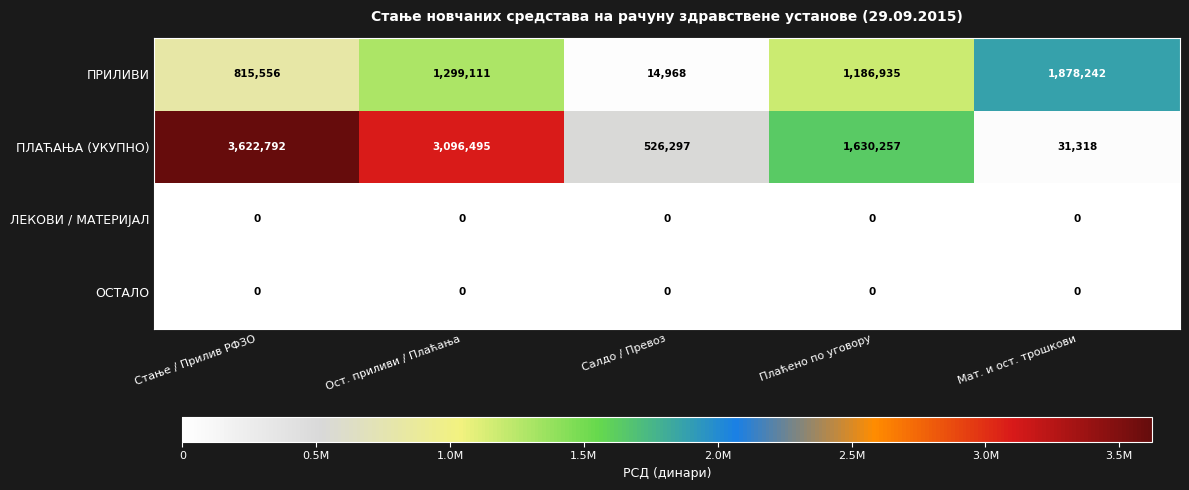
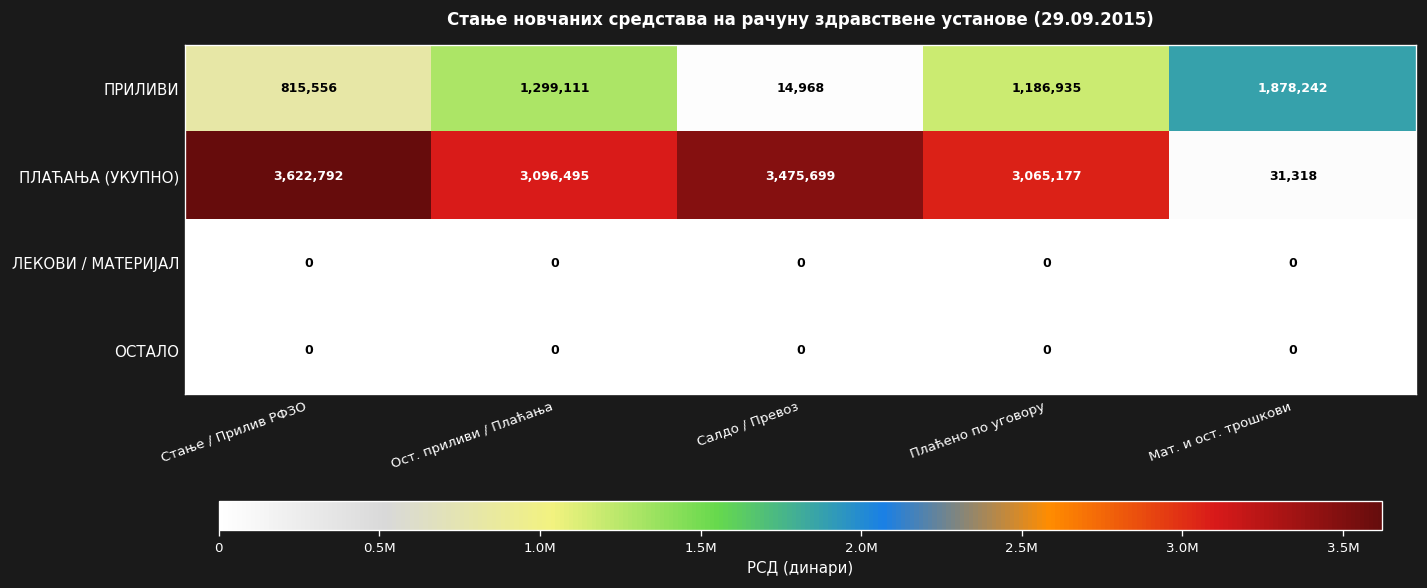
  {
    "ПРИЛИВИ": {
      "Стање / Прилив РФЗО": "815,556",
      "Ост. приливи / Плаћања": "1,299,111",
      "Салдо / Превоз": "14,968",
      "Плаћено по уговору": "1,186,935",
      "Мат. и ост. трошкови": "1,878,242"
    },
    "ПЛАЋАЊА (УКУПНО)": {
      "Стање / Прилив РФЗО": "3,622,792",
      "Ост. приливи / Плаћања": "3,096,495",
-     "Салдо / Превоз": "526,297",
-     "Плаћено по уговору": "1,630,257",
+     "Салдо / Превоз": "3,475,699",
+     "Плаћено по уговору": "3,065,177",
      "Мат. и ост. трошкови": "31,318"
    },
    "ЛЕКОВИ / МАТЕРИЈАЛ": {
      "Стање / Прилив РФЗО": "0",
      "Ост. приливи / Плаћања": "0",
      "Салдо / Превоз": "0",
      "Плаћено по уговору": "0",
      "Мат. и ост. трошкови": "0"
    },
    "ОСТАЛО": {
      "Стање / Прилив РФЗО": "0",
      "Ост. приливи / Плаћања": "0",
      "Салдо / Превоз": "0",
      "Плаћено по уговору": "0",
      "Мат. и ост. трошкови": "0"
    }
  }
